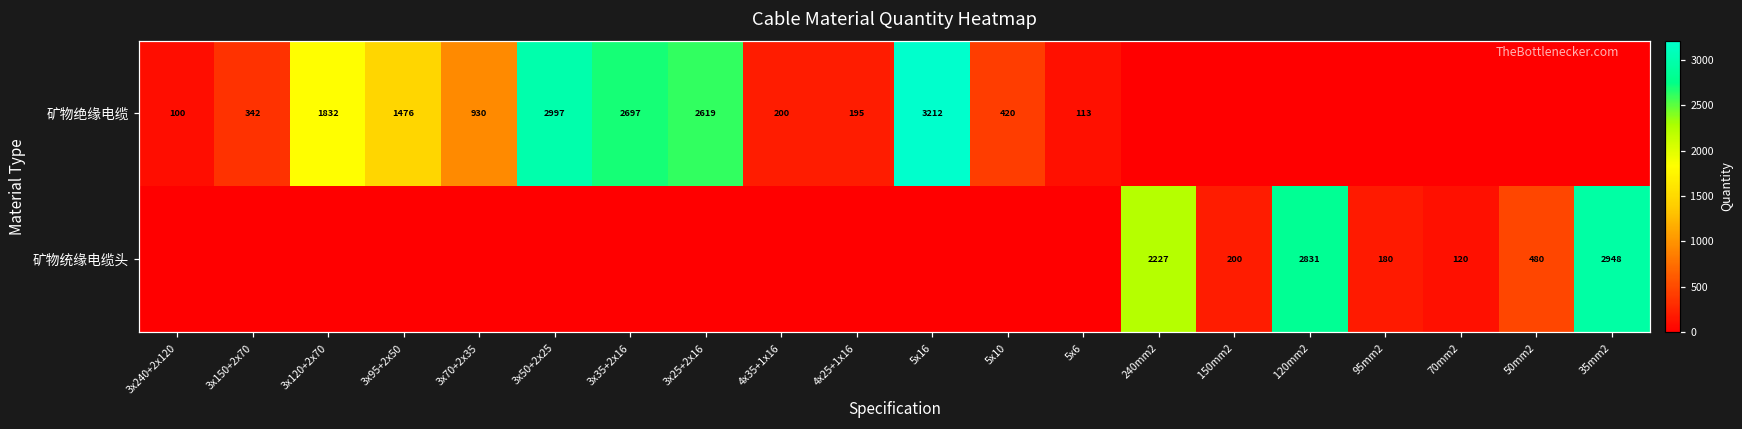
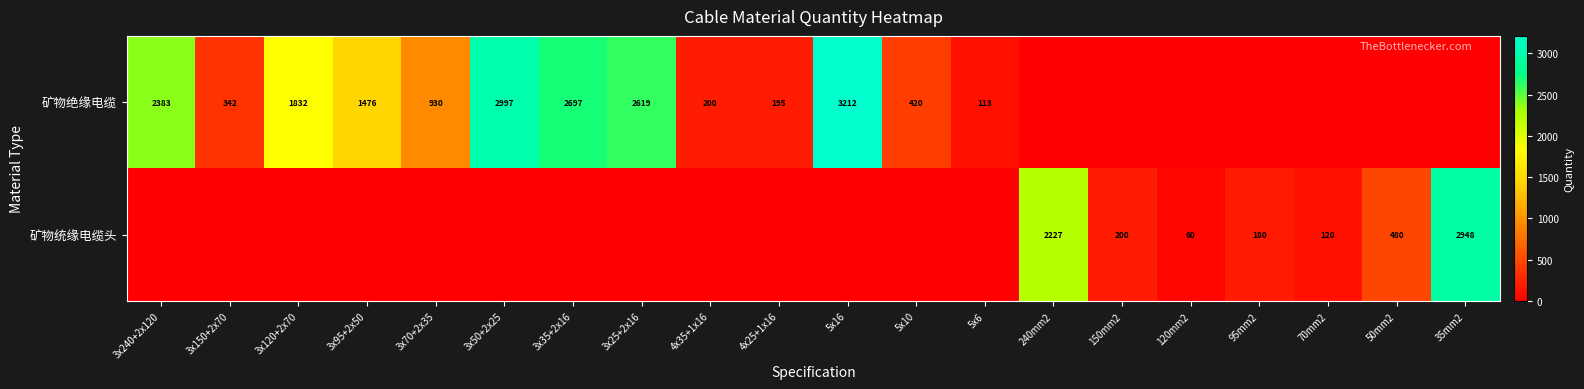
  {
    "矿物绝缘电缆": {
-     "3x240+2x120": 100,
+     "3x240+2x120": 2383,
      "3x150+2x70": 342,
      "3x120+2x70": 1832,
      "3x95+2x50": 1476,
      "3x70+2x35": 930,
      "3x50+2x25": 2997,
      "3x35+2x16": 2697,
      "3x25+2x16": 2619,
      "4x35+1x16": 200,
      "4x25+1x16": 195,
      "5x16": 3212,
      "5x10": 420,
      "5x6": 113
    },
    "矿物统缘电缆头": {
      "240mm2": 2227,
      "150mm2": 200,
-     "120mm2": 2831,
+     "120mm2": 60,
      "95mm2": 180,
      "70mm2": 120,
      "50mm2": 480,
      "35mm2": 2948
    }
  }
